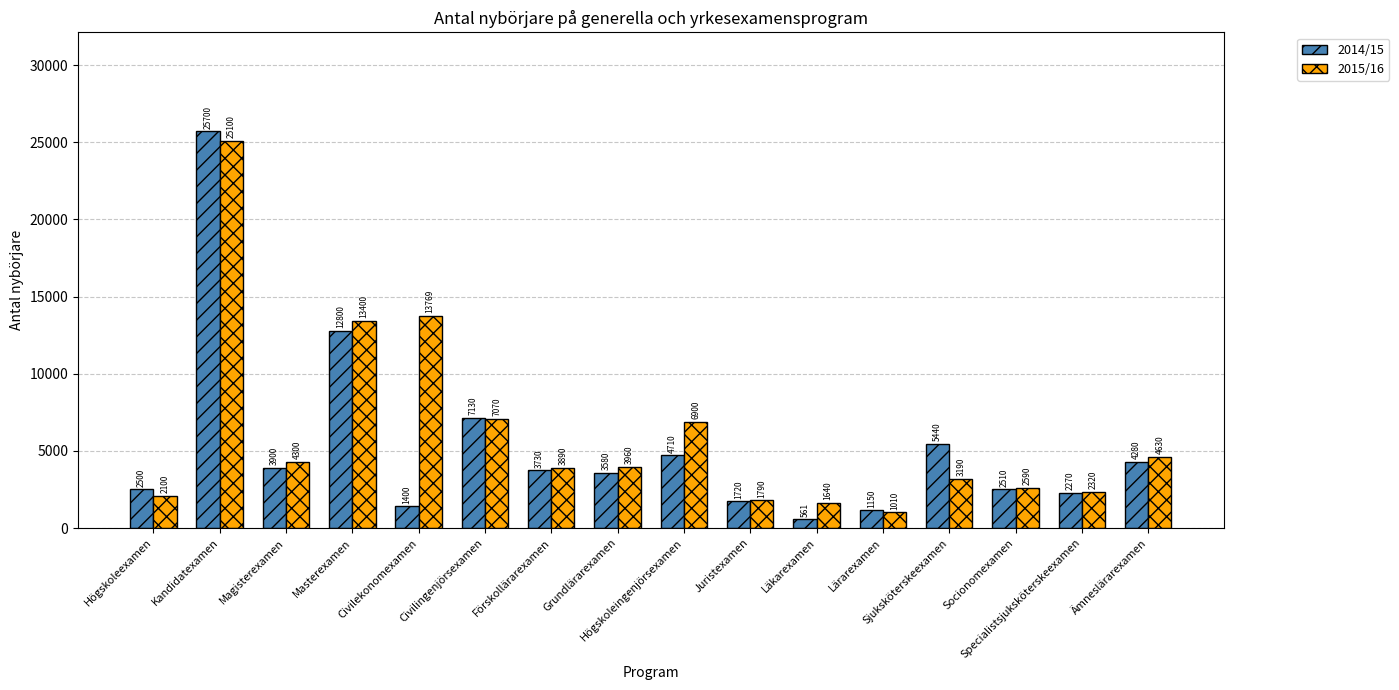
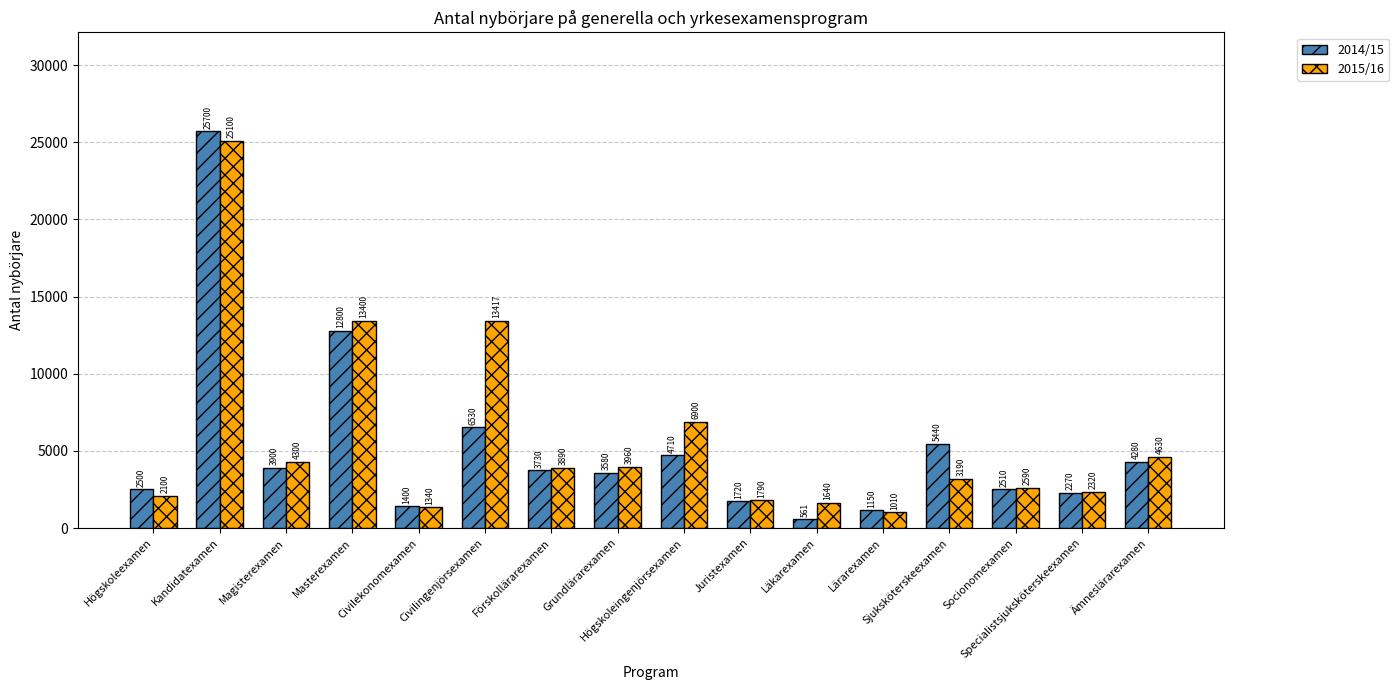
  {
    "2014/15": {
      "Högskoleexamen": 2500,
      "Kandidatexamen": 25700,
      "Magisterexamen": 3900,
      "Masterexamen": 12800,
      "Civilekonomexamen": 1400,
-     "Civilingenjörsexamen": 7130,
+     "Civilingenjörsexamen": 6530,
      "Förskollärarexamen": 3730,
      "Grundlärarexamen": 3580,
      "Högskoleingenjörsexamen": 4710,
      "Juristexamen": 1720,
      "Läkarexamen": 561,
      "Lärarexamen": 1150,
      "Sjuksköterskeexamen": 5440,
      "Socionomexamen": 2510,
      "Specialistsjuksköterskeexamen": 2270,
      "Ämneslärarexamen": 4280
    },
    "2015/16": {
      "Högskoleexamen": 2100,
      "Kandidatexamen": 25100,
      "Magisterexamen": 4300,
      "Masterexamen": 13400,
-     "Civilekonomexamen": 13769,
-     "Civilingenjörsexamen": 7070,
+     "Civilekonomexamen": 1340,
+     "Civilingenjörsexamen": 13417,
      "Förskollärarexamen": 3890,
      "Grundlärarexamen": 3960,
      "Högskoleingenjörsexamen": 6900,
      "Juristexamen": 1790,
      "Läkarexamen": 1640,
      "Lärarexamen": 1010,
      "Sjuksköterskeexamen": 3190,
      "Socionomexamen": 2590,
      "Specialistsjuksköterskeexamen": 2320,
      "Ämneslärarexamen": 4630
    }
  }
